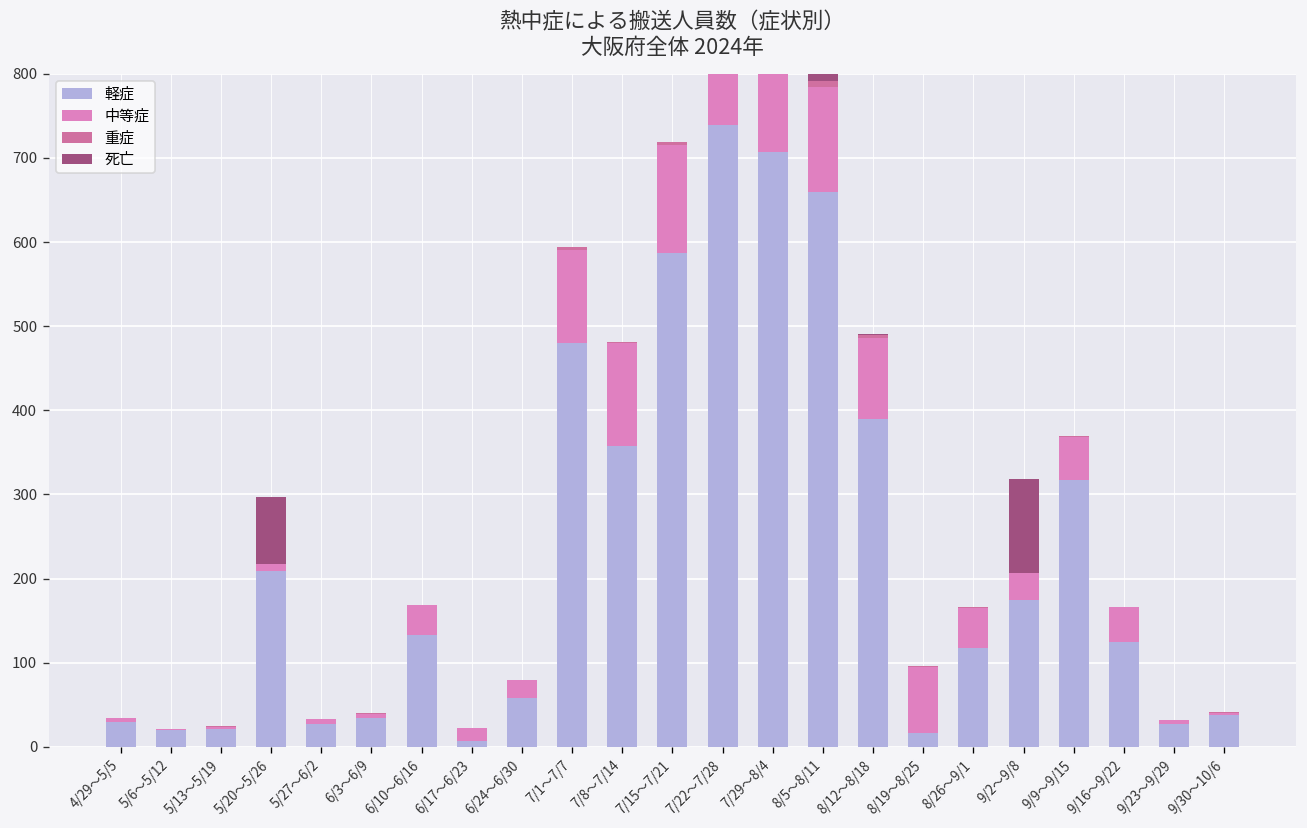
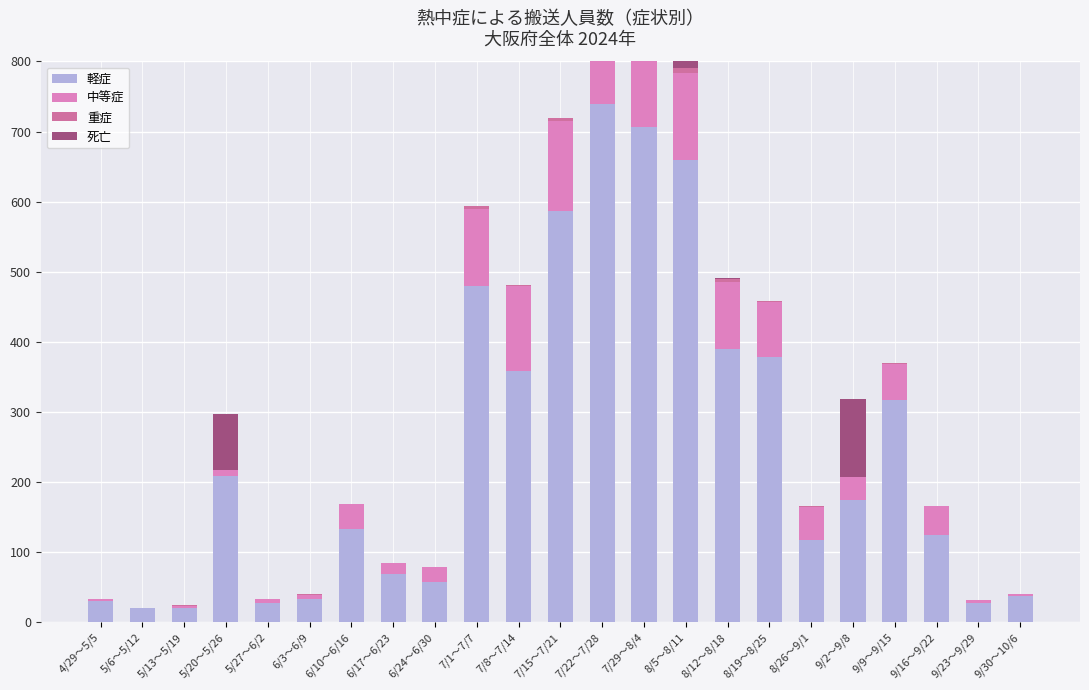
  {
    "軽症": {
      "4/29～5/5": 30,
      "5/6～5/12": 20,
      "5/13～5/19": 20,
      "5/20～5/26": 210,
      "5/27～6/2": 30,
      "6/3～6/9": 30,
      "6/10～6/16": 130,
-     "6/17～6/23": 10,
+     "6/17～6/23": 70,
      "6/24～6/30": 60,
      "7/1～7/7": 480,
      "7/8～7/14": 360,
      "7/15～7/21": 590,
      "7/22～7/28": 740,
      "7/29～8/4": 710,
      "8/5～8/11": 660,
      "8/12～8/18": 390,
-     "8/19～8/25": 20,
+     "8/19～8/25": 380,
      "8/26～9/1": 120,
      "9/2～9/8": 170,
      "9/9～9/15": 320,
      "9/16～9/22": 130,
      "9/23～9/29": 30,
      "9/30～10/6": 40
    },
    "死亡": {
      "4/29～5/5": 0,
      "5/6～5/12": 0,
      "5/13～5/19": 0,
      "5/20～5/26": 80,
      "5/27～6/2": 0,
      "6/3～6/9": 0,
      "6/10～6/16": 0,
      "6/17～6/23": 0,
      "6/24～6/30": 0,
      "7/1～7/7": 0,
      "7/8～7/14": 0,
      "7/15～7/21": 0,
      "8/19～8/25": 0,
      "8/26～9/1": 0,
      "9/2～9/8": 110,
      "9/9～9/15": 0,
      "9/16～9/22": 0,
      "9/23～9/29": 0,
      "9/30～10/6": 0
    }
  }
